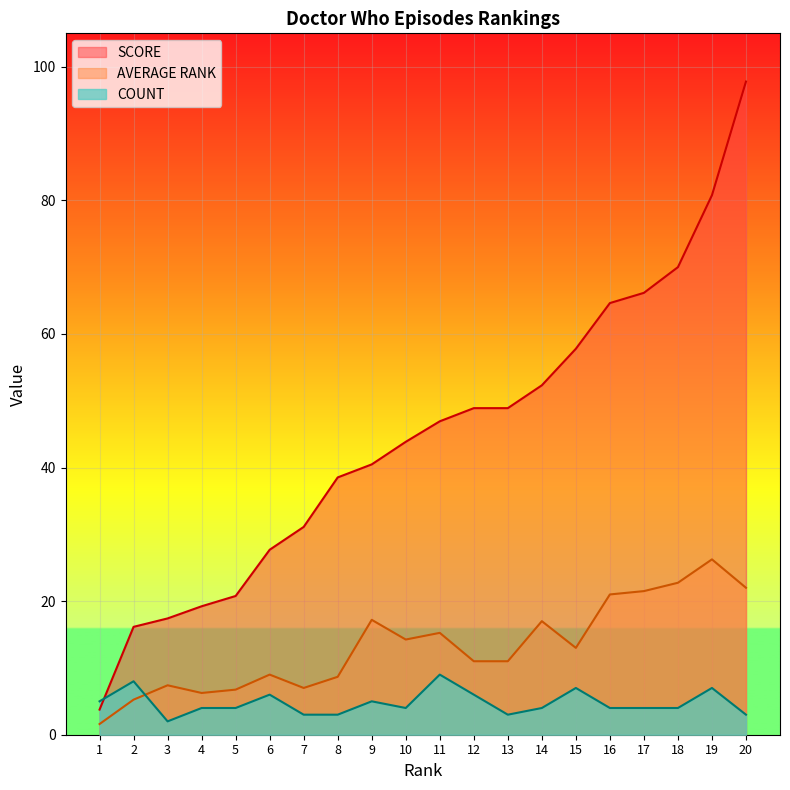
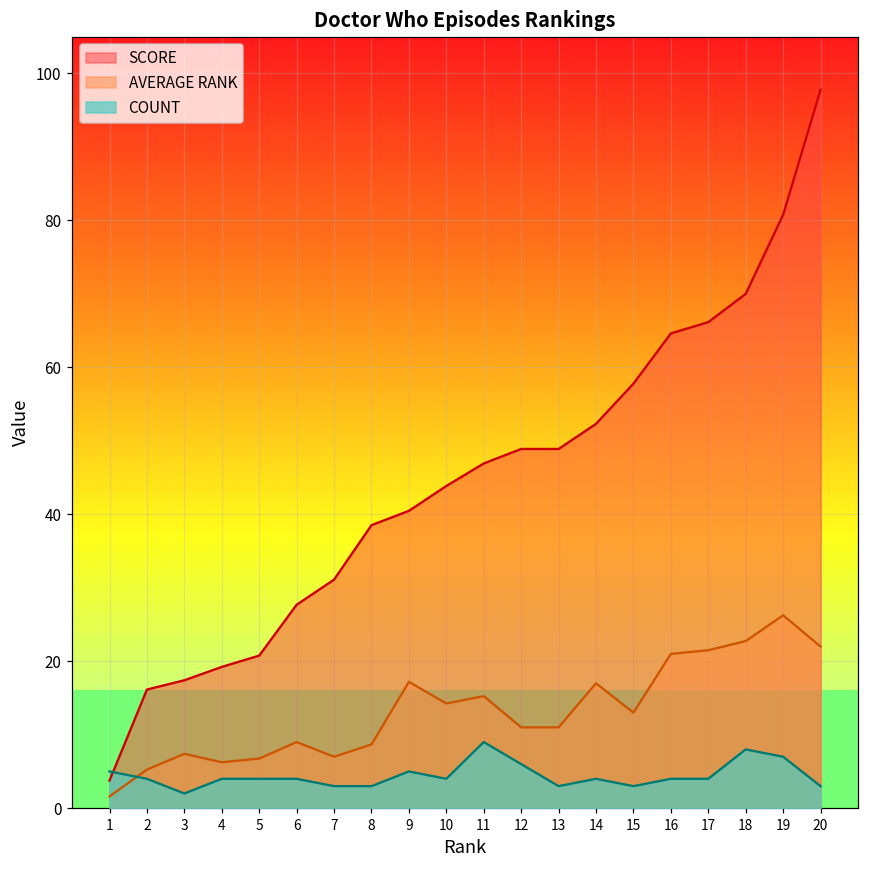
  {
    "COUNT": {
      "1": 5,
-     "2": 8,
+     "2": 4,
      "3": 2,
      "4": 4,
      "5": 4,
-     "6": 6,
+     "6": 4,
      "7": 3,
      "8": 3,
      "9": 5,
      "10": 4,
      "11": 9,
      "12": 6,
      "13": 3,
      "14": 4,
-     "15": 7,
+     "15": 3,
      "16": 4,
      "17": 4,
-     "18": 4,
+     "18": 8,
      "19": 7,
      "20": 3
    }
  }
